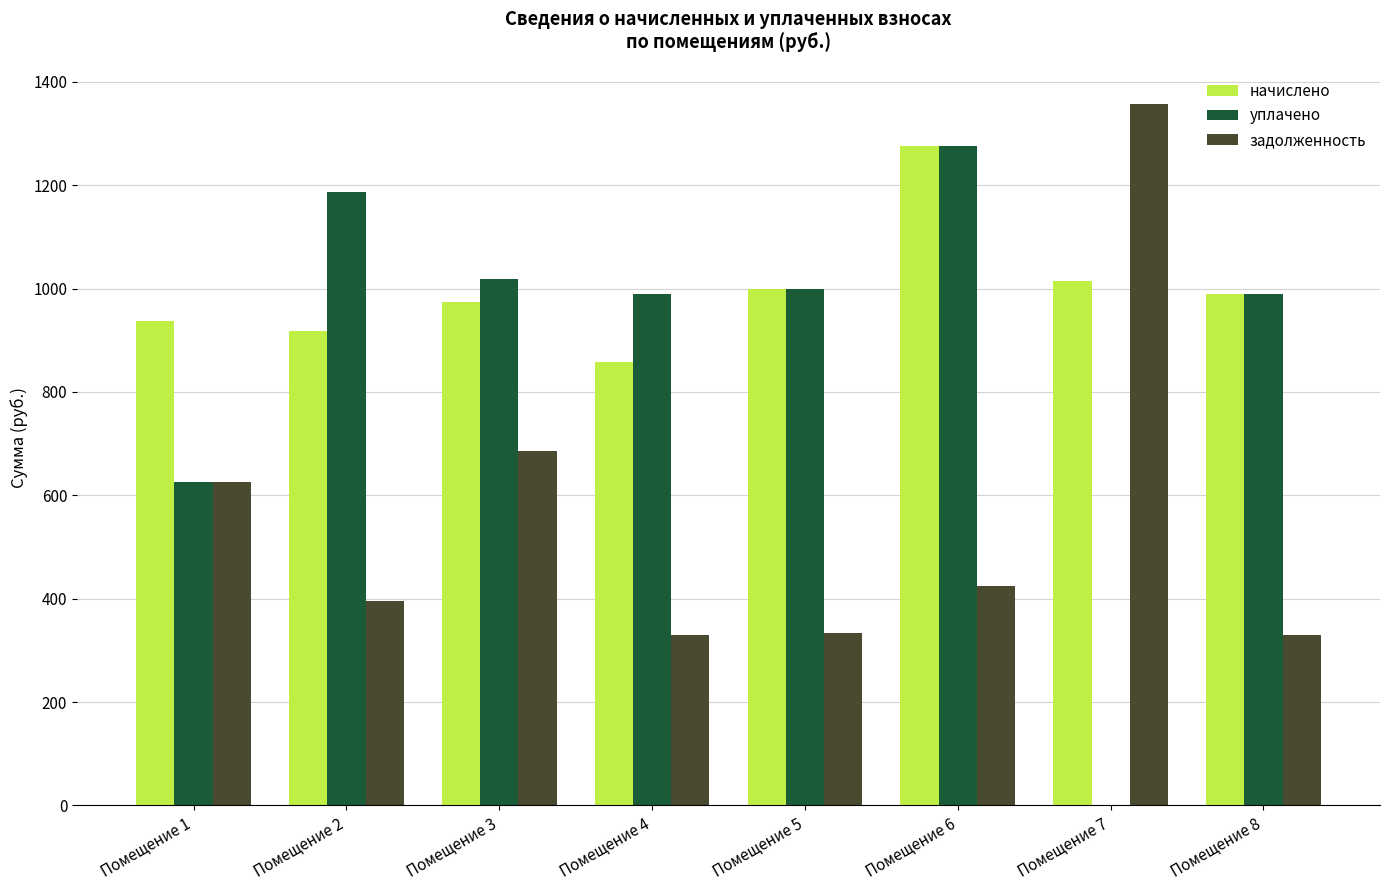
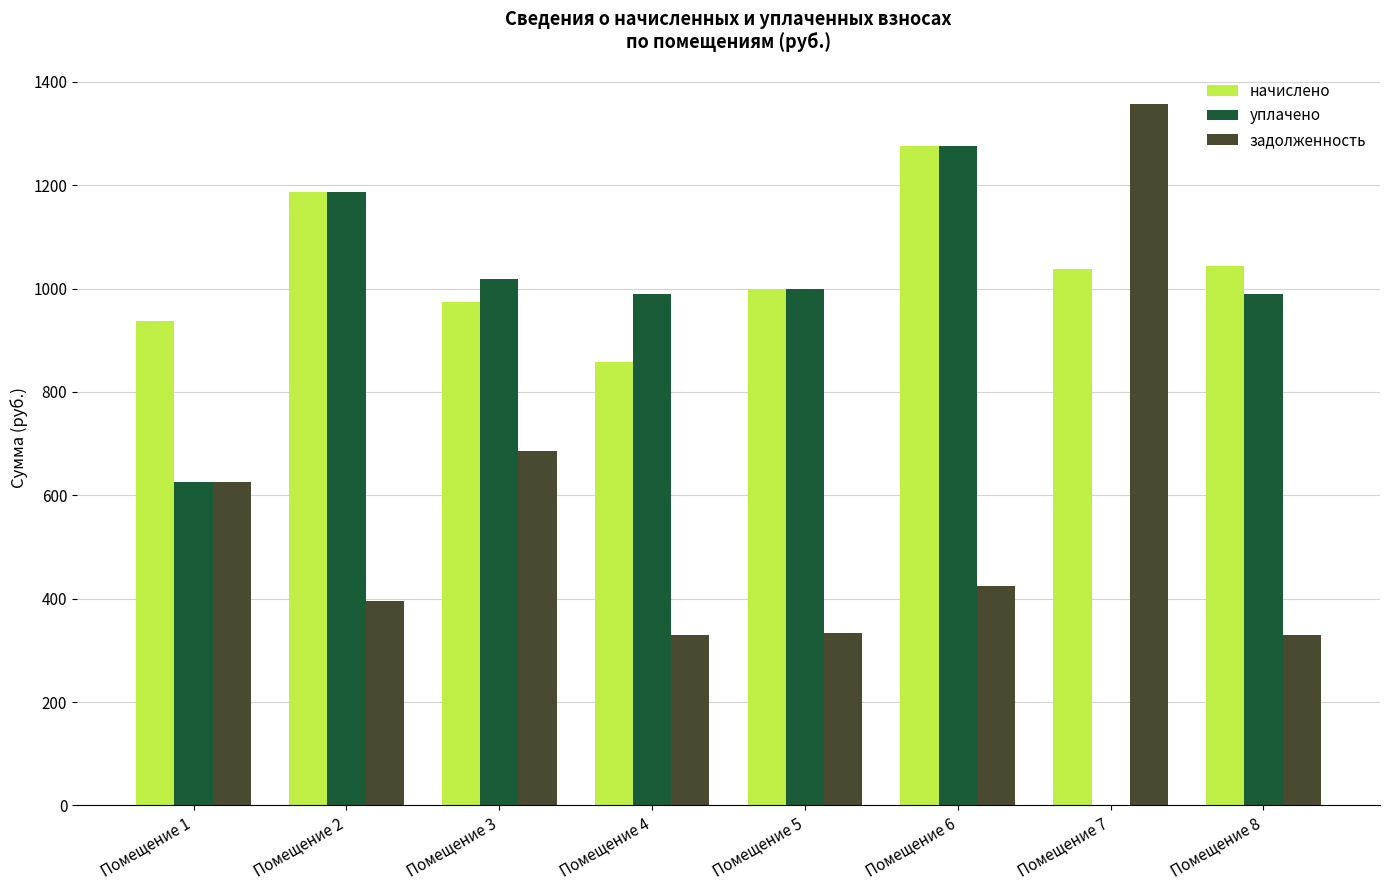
  {
    "начислено": {
      "Помещение 1": 940,
-     "Помещение 2": 920,
+     "Помещение 2": 1190,
      "Помещение 3": 970,
      "Помещение 4": 860,
      "Помещение 5": 1000,
      "Помещение 6": 1280,
-     "Помещение 7": 1020,
-     "Помещение 8": 990
+     "Помещение 7": 1040,
+     "Помещение 8": 1040
    }
  }
